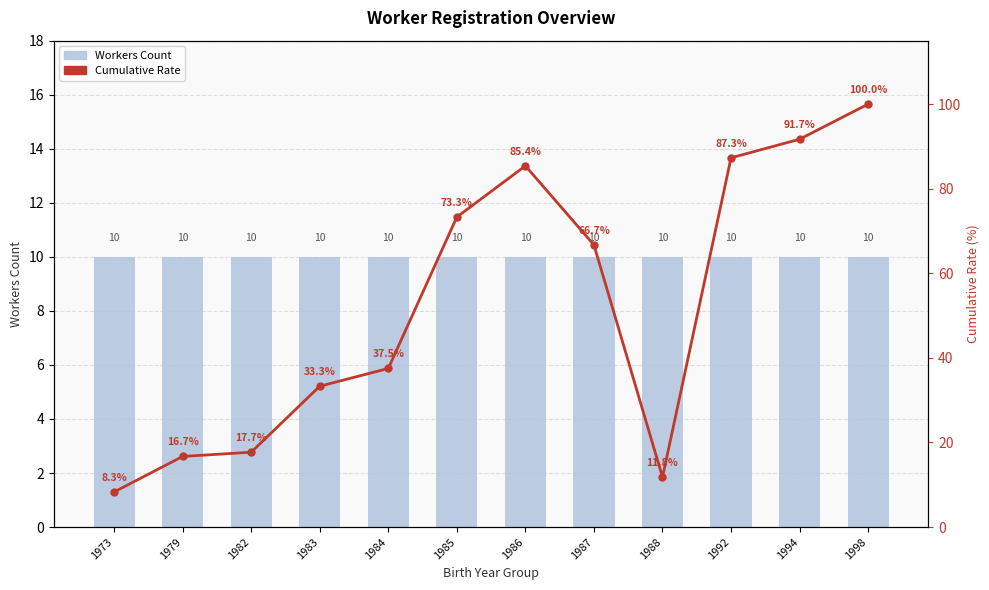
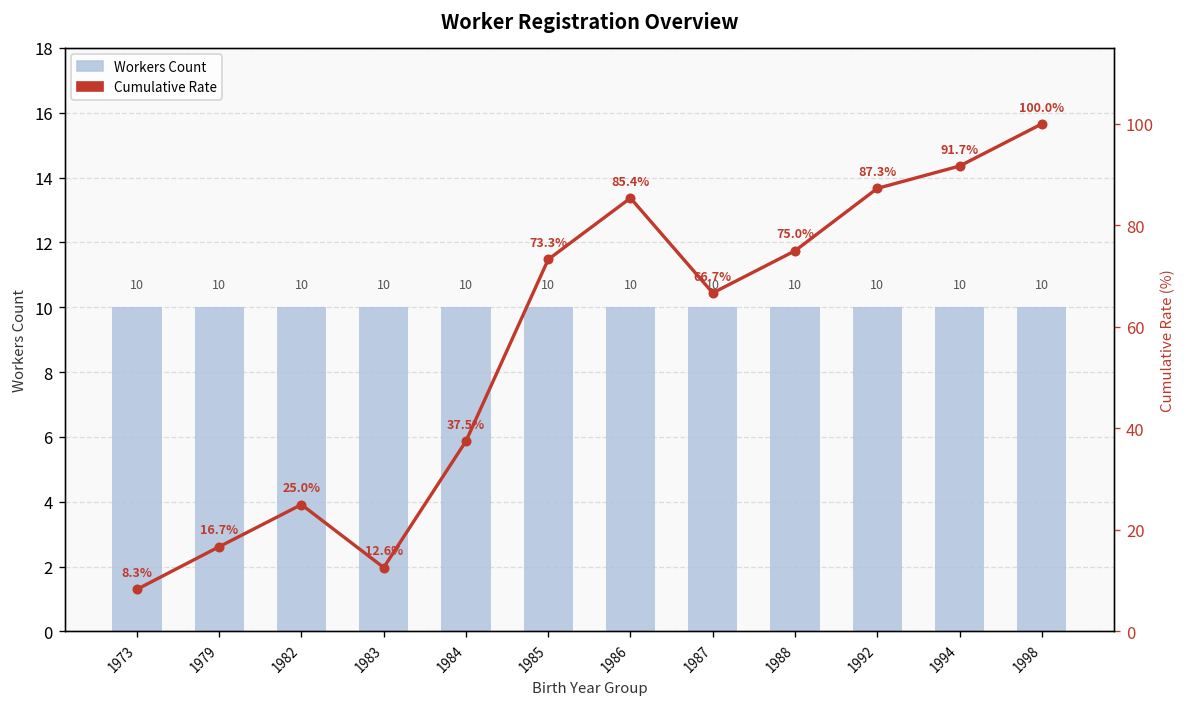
  {
    "Workers Count": {
      "1973": "10",
      "1979": "10",
      "1982": "10",
      "1983": "10",
      "1984": "10",
      "1985": "10",
      "1986": "10",
      "1988": "10",
      "1992": "10",
      "1994": "10",
      "1998": "10"
    },
    "Cumulative Rate": {
      "1973": "8.3%",
      "1979": "16.7%",
-     "1982": "17.7%",
-     "1983": "33.3%",
+     "1982": "25.0%",
+     "1983": "12.6%",
      "1984": "37.5%",
      "1985": "73.3%",
      "1986": "85.4%",
      "1987": "66.7%",
-     "1988": "11.8%",
+     "1988": "75.0%",
      "1992": "87.3%",
      "1994": "91.7%",
      "1998": "100.0%"
    }
  }
